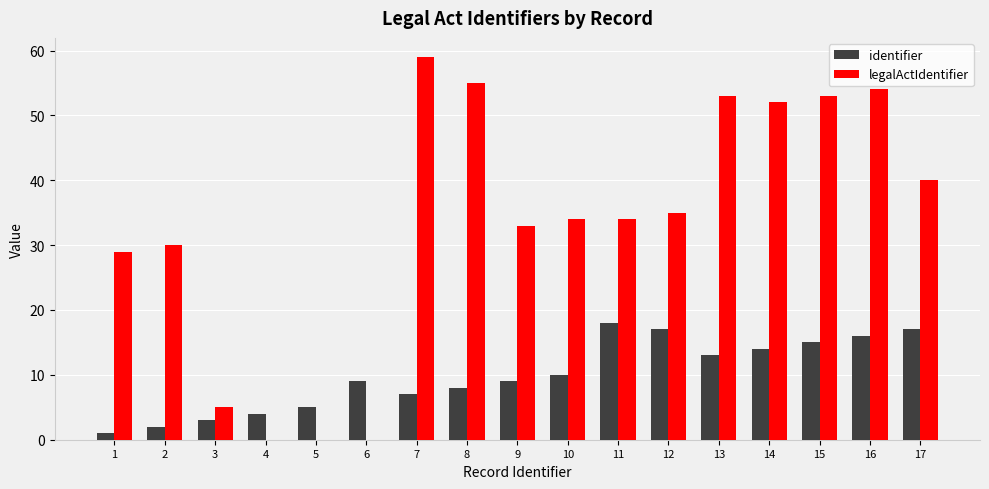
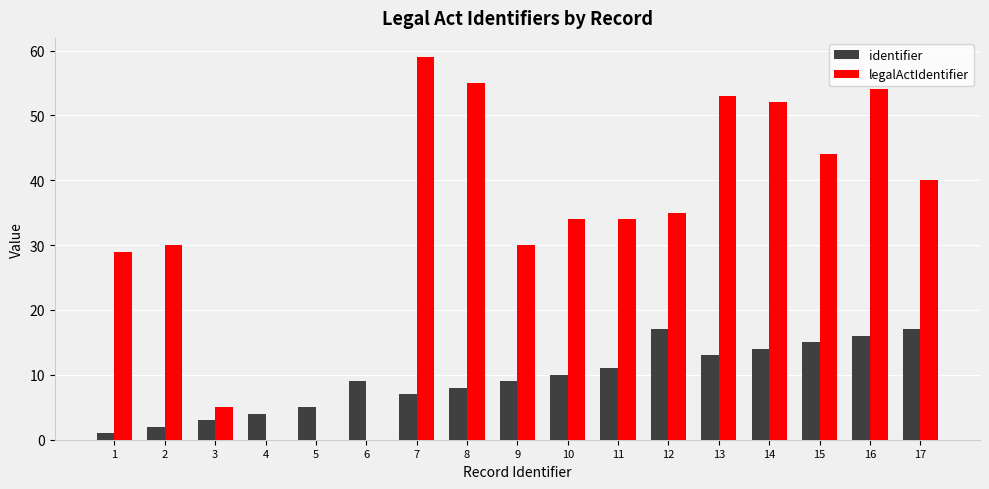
  {
    "identifier": {
      "1": 1,
      "2": 2,
      "3": 3,
      "4": 4,
      "5": 5,
      "6": 9,
      "7": 7,
      "8": 8,
      "9": 9,
      "10": 10,
-     "11": 18,
+     "11": 11,
      "12": 17,
      "13": 13,
      "14": 14,
      "15": 15,
      "16": 16,
      "17": 17
    },
    "legalActIdentifier": {
      "1": 29,
      "2": 30,
      "3": 5,
      "4": 0,
      "5": 0,
      "6": 0,
      "7": 59,
      "8": 55,
-     "9": 33,
+     "9": 30,
      "10": 34,
      "11": 34,
      "12": 35,
      "13": 53,
      "14": 52,
-     "15": 53,
+     "15": 44,
      "16": 54,
      "17": 40
    }
  }
